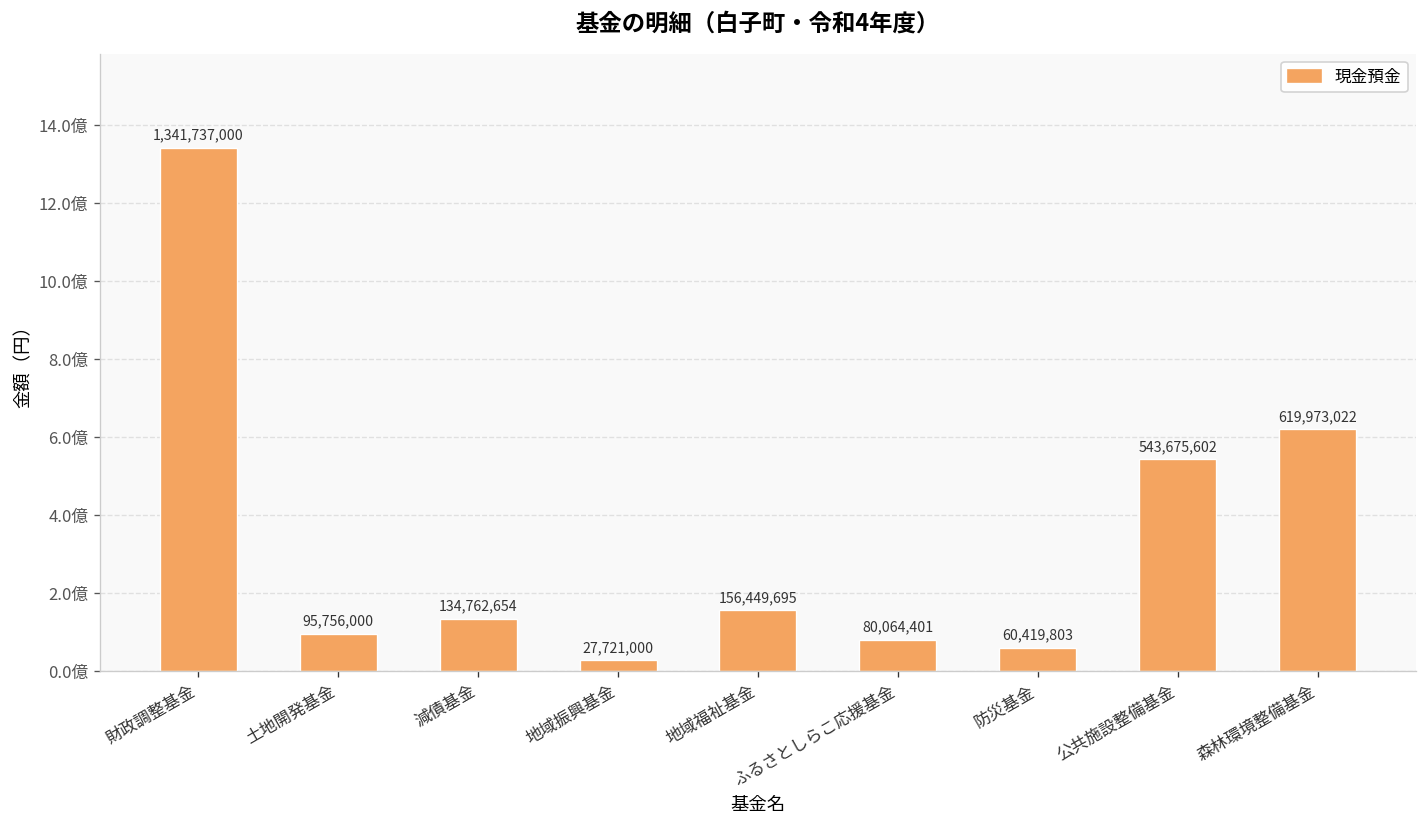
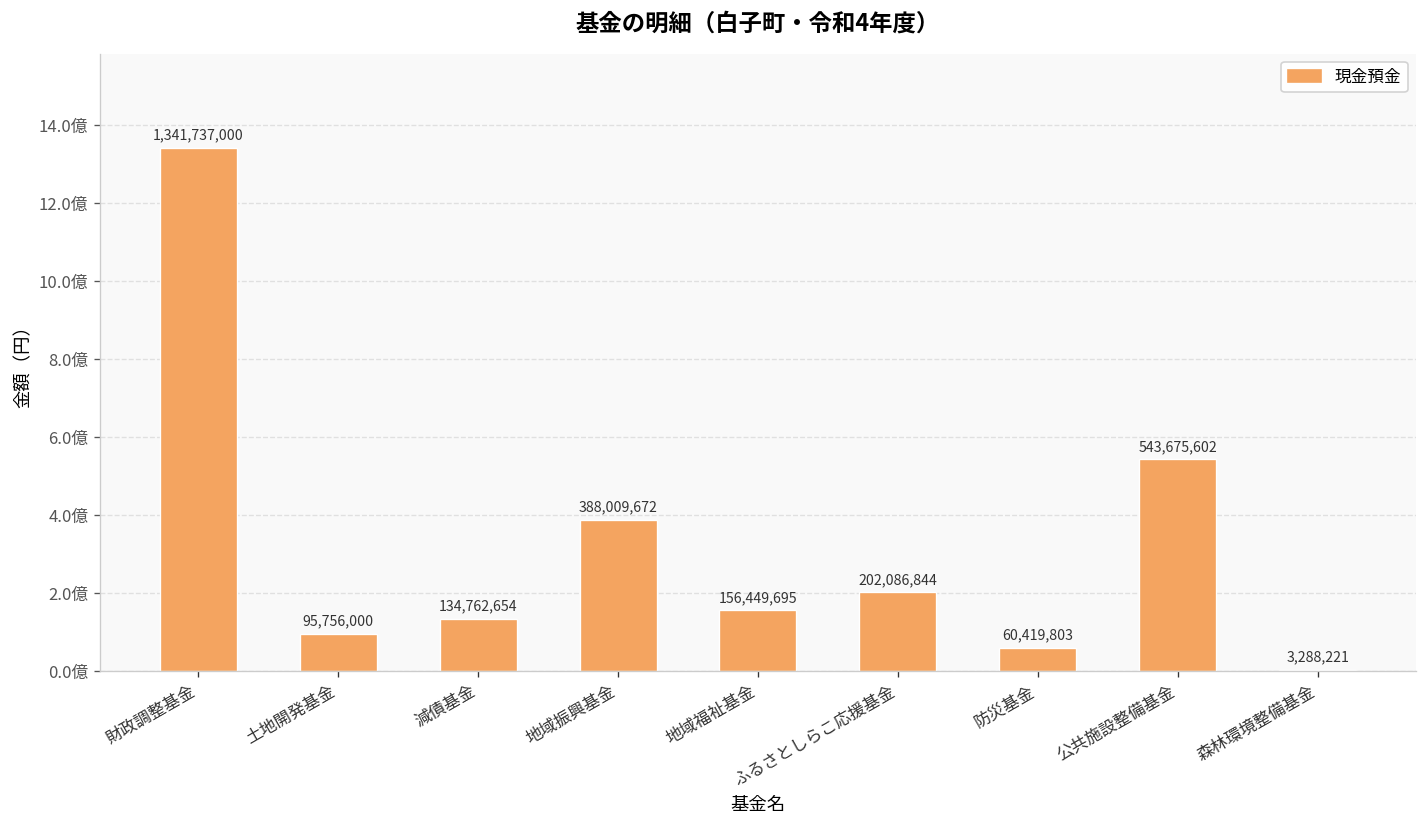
  {
    "財政調整基金": "1,341,737,000",
    "土地開発基金": "95,756,000",
    "減債基金": "134,762,654",
-   "地域振興基金": "27,721,000",
+   "地域振興基金": "388,009,672",
    "地域福祉基金": "156,449,695",
-   "ふるさとしらこ応援基金": "80,064,401",
+   "ふるさとしらこ応援基金": "202,086,844",
    "防災基金": "60,419,803",
    "公共施設整備基金": "543,675,602",
-   "森林環境整備基金": "619,973,022"
+   "森林環境整備基金": "3,288,221"
  }
